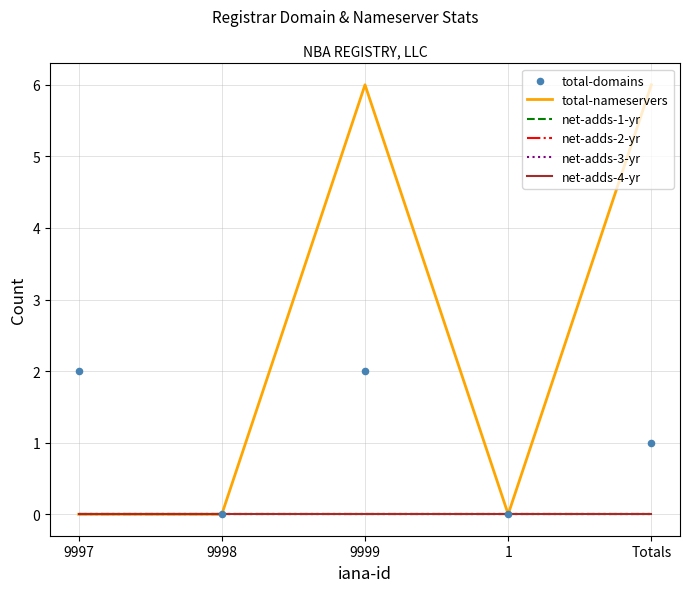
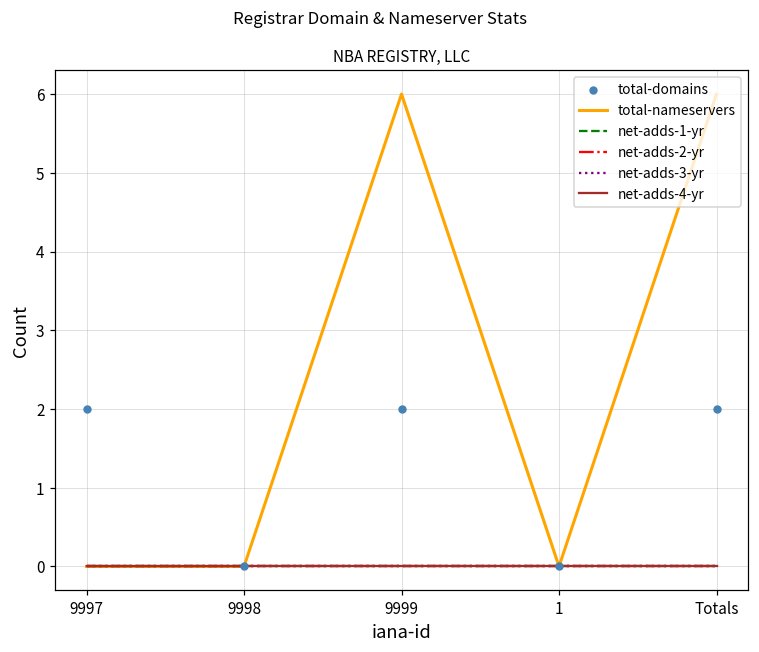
  {
    "total-nameservers": {
      "9999": 6
    },
    "total-domains": {
-     "Totals": 1
+     "Totals": 2
    },
    "net-adds-4-yr": {
      "9999": 0,
      "Totals": 0
    }
  }
